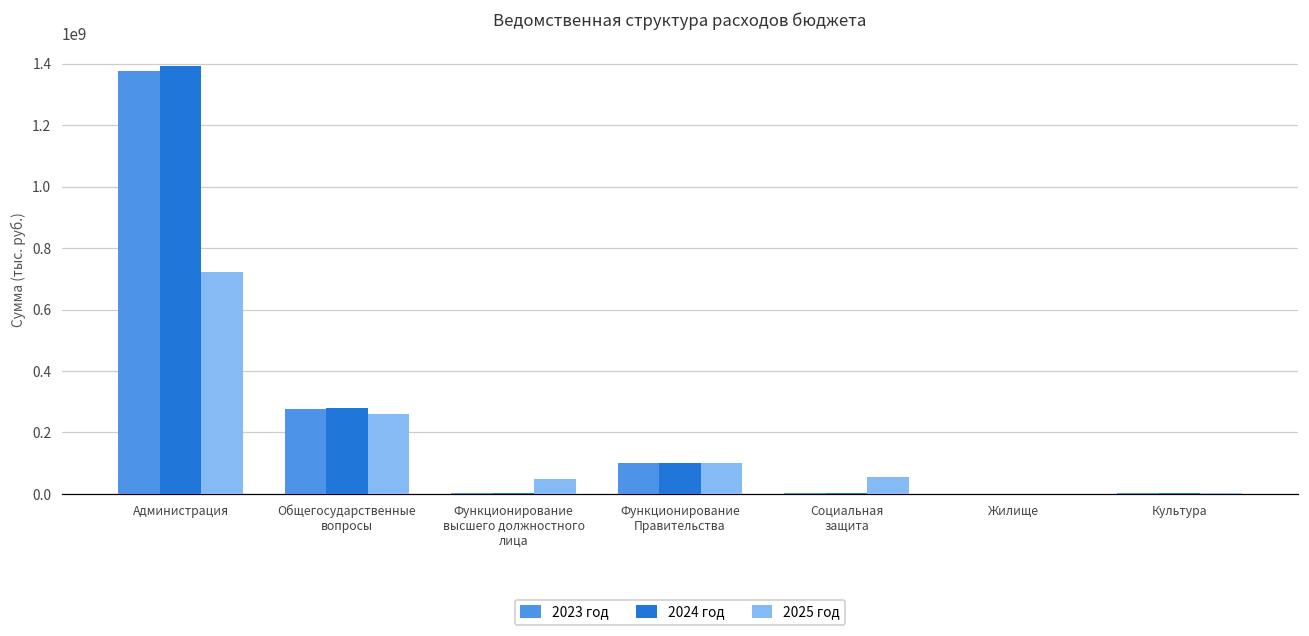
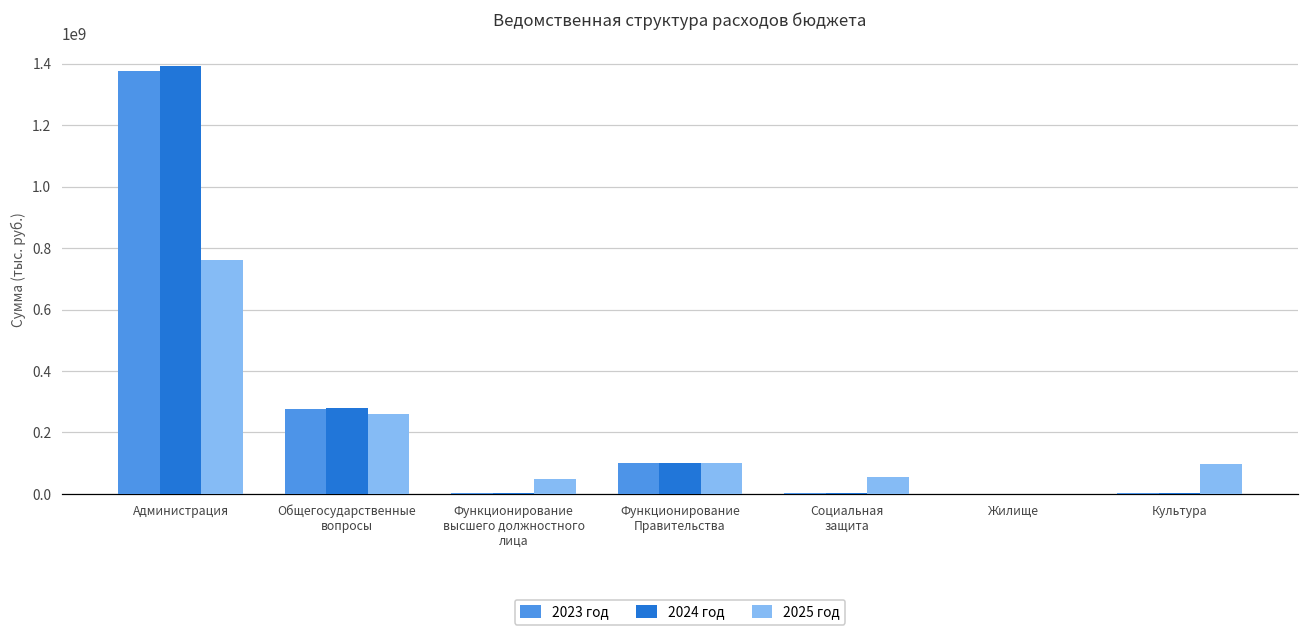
  {
    "2025 год": {
-     "Администрация": 720000000,
+     "Администрация": 760000000,
      "Общегосударственные вопросы": 260000000,
      "Функционирование высшего должностного лица": 50000000,
      "Функционирование Правительства": 100000000,
      "Социальная защита": 50000000,
-     "Культура": 0
+     "Культура": 100000000
    }
  }
